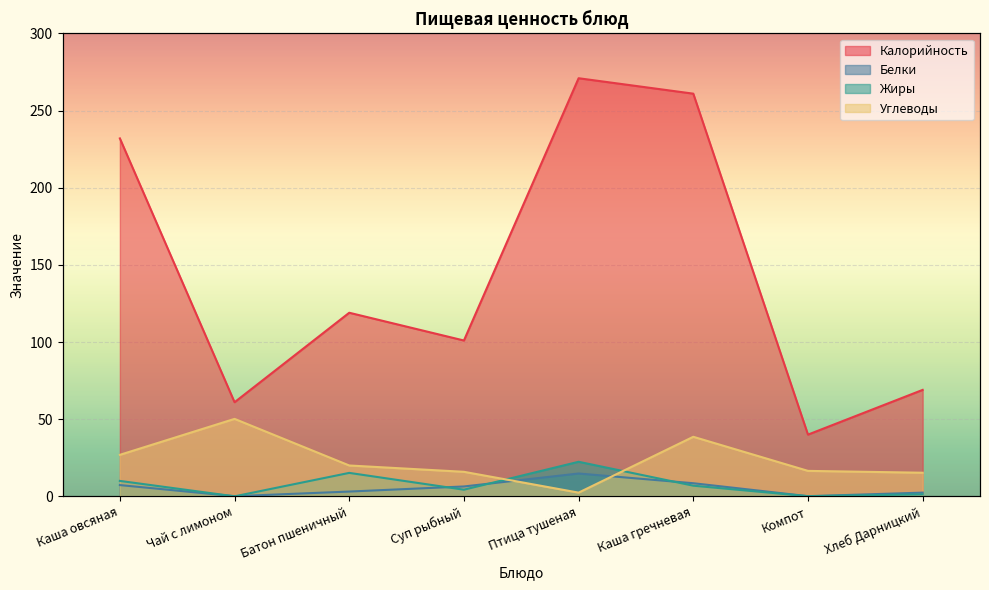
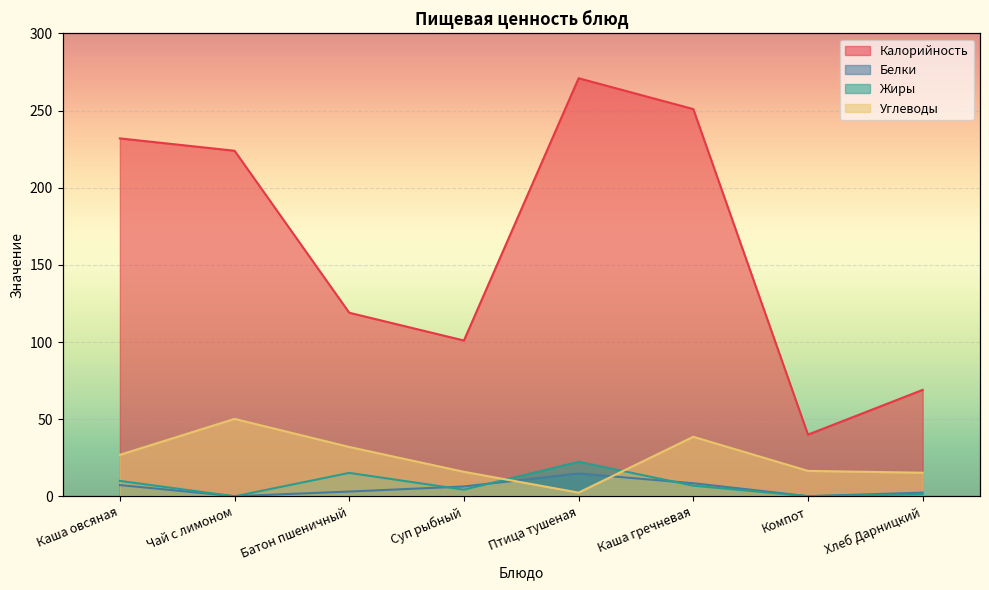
  {
    "Калорийность": {
      "Каша овсяная": 232,
-     "Чай с лимоном": 61,
+     "Чай с лимоном": 224,
      "Батон пшеничный": 119,
      "Суп рыбный": 101,
      "Птица тушеная": 271,
-     "Каша гречневая": 261,
+     "Каша гречневая": 251,
      "Компот": 40,
      "Хлеб Дарницкий": 69
    },
    "Углеводы": {
      "Каша овсяная": 27,
      "Чай с лимоном": 50,
-     "Батон пшеничный": 20,
+     "Батон пшеничный": 32,
      "Суп рыбный": 16,
      "Птица тушеная": 2,
      "Каша гречневая": 39,
      "Компот": 17,
      "Хлеб Дарницкий": 15
    }
  }
